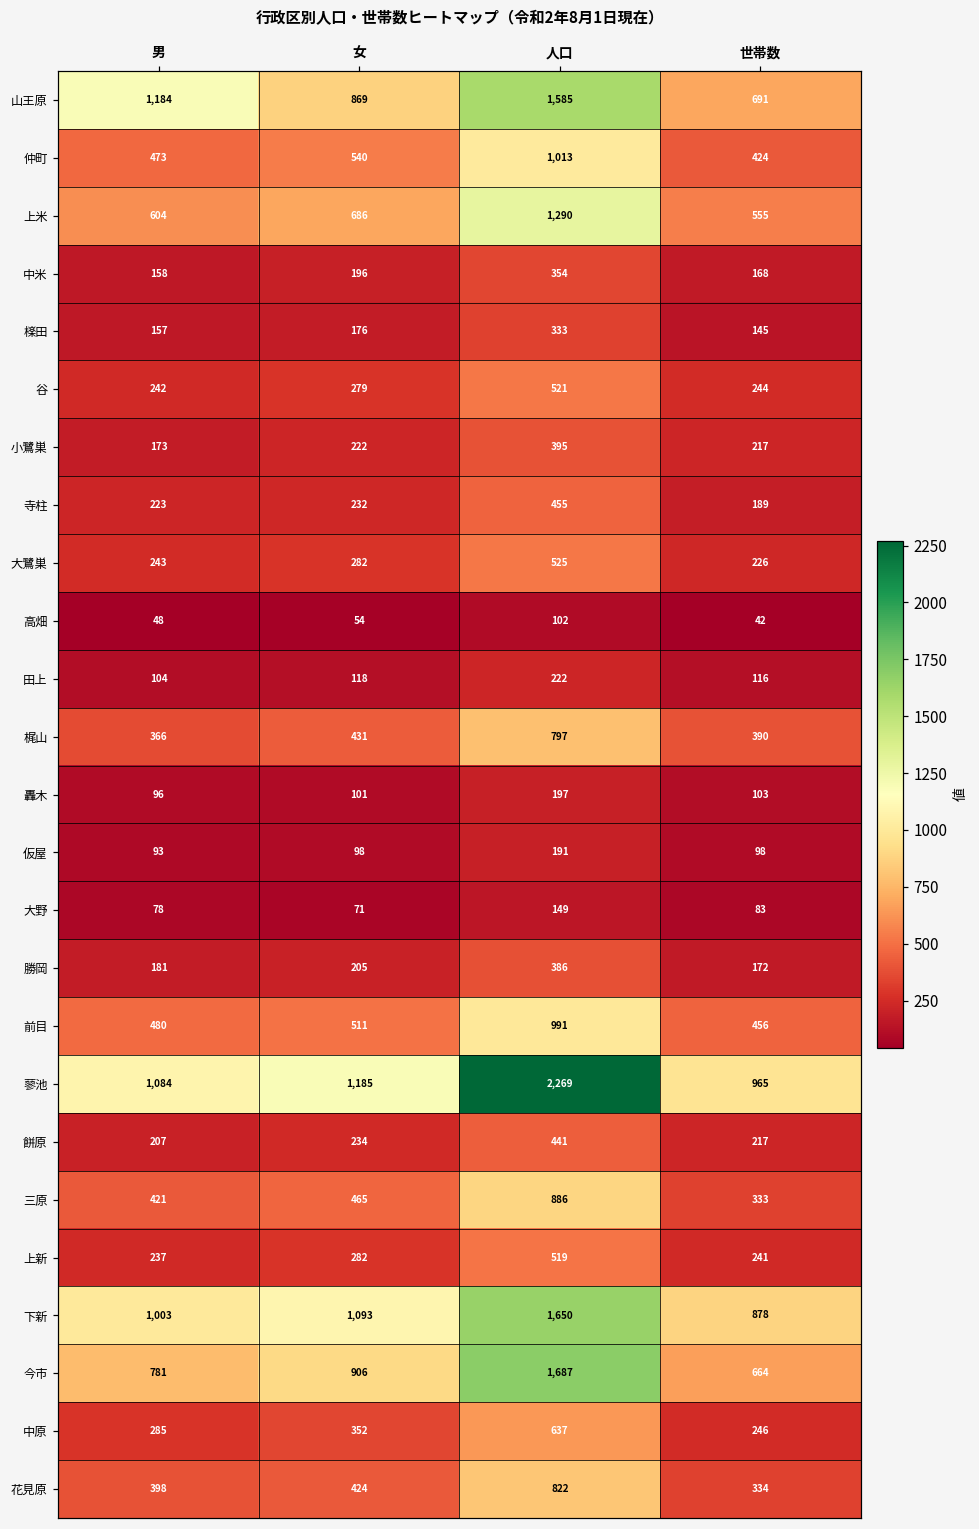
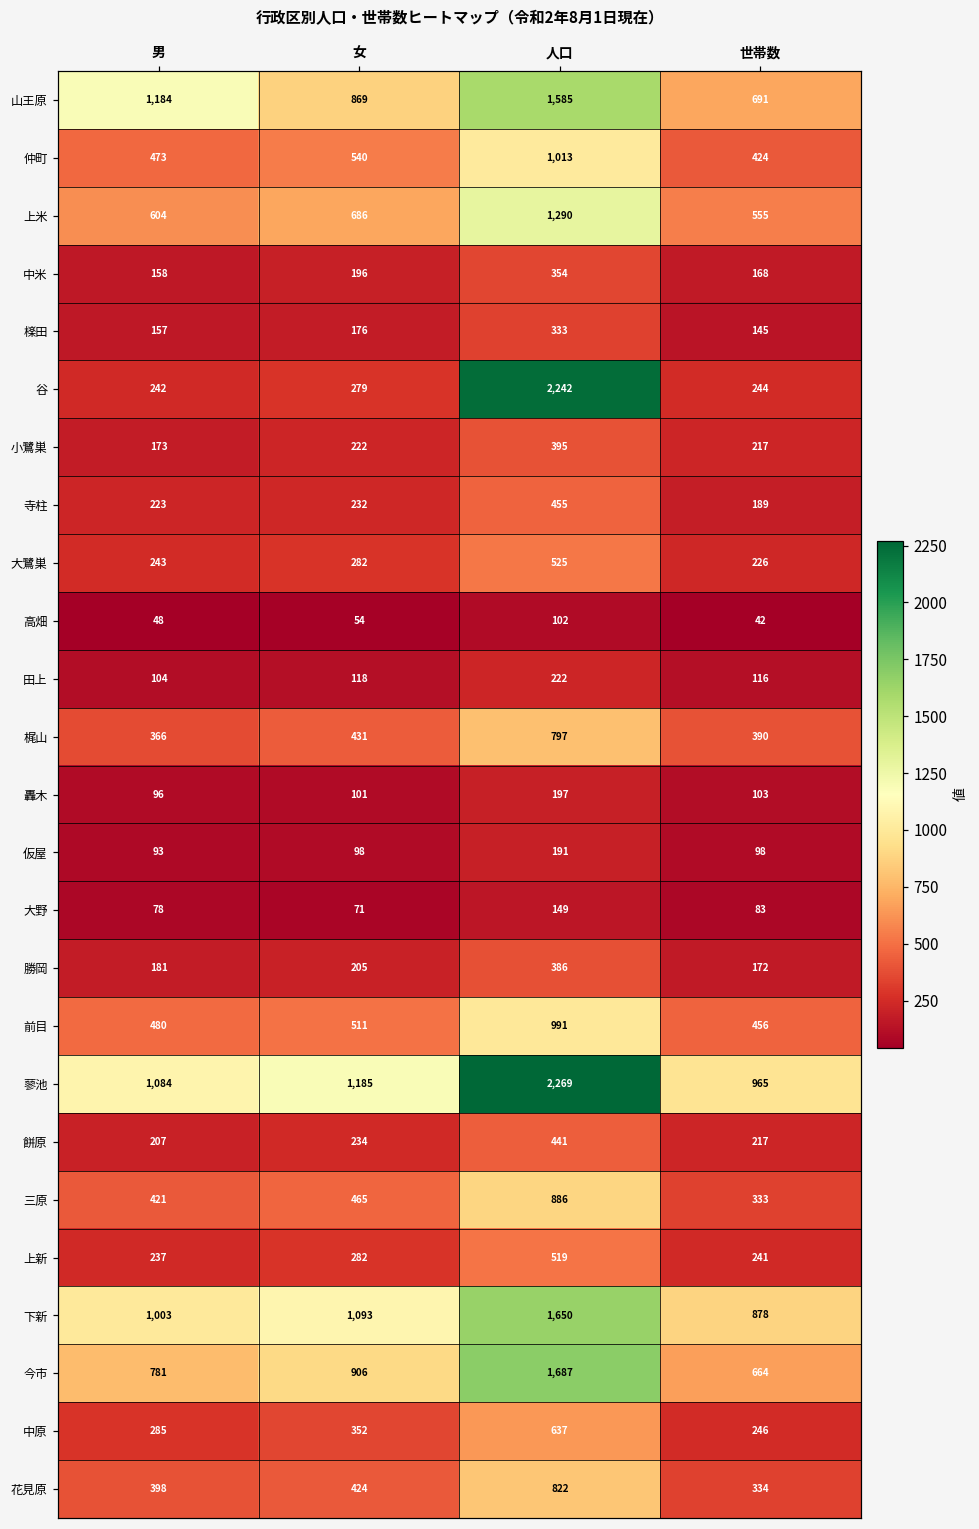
  {
    "山王原": {
      "男": "1,184",
      "女": "869",
      "人口": "1,585",
      "世帯数": "691"
    },
    "仲町": {
      "男": "473",
      "女": "540",
      "人口": "1,013",
      "世帯数": "424"
    },
    "上米": {
      "男": "604",
      "女": "686",
      "人口": "1,290",
      "世帯数": "555"
    },
    "中米": {
      "男": "158",
      "女": "196",
      "人口": "354",
      "世帯数": "168"
    },
    "檪田": {
      "男": "157",
      "女": "176",
      "人口": "333",
      "世帯数": "145"
    },
    "谷": {
      "男": "242",
      "女": "279",
-     "人口": "521",
+     "人口": "2,242",
      "世帯数": "244"
    },
    "小鷺巣": {
      "男": "173",
      "女": "222",
      "人口": "395",
      "世帯数": "217"
    },
    "寺柱": {
      "男": "223",
      "女": "232",
      "人口": "455",
      "世帯数": "189"
    },
    "大鷺巣": {
      "男": "243",
      "女": "282",
      "人口": "525",
      "世帯数": "226"
    },
    "高畑": {
      "男": "48",
      "女": "54",
      "人口": "102",
      "世帯数": "42"
    },
    "田上": {
      "男": "104",
      "女": "118",
      "人口": "222",
      "世帯数": "116"
    },
    "梶山": {
      "男": "366",
      "女": "431",
      "人口": "797",
      "世帯数": "390"
    },
    "轟木": {
      "男": "96",
      "女": "101",
      "人口": "197",
      "世帯数": "103"
    },
    "仮屋": {
      "男": "93",
      "女": "98",
      "人口": "191",
      "世帯数": "98"
    },
    "大野": {
      "男": "78",
      "女": "71",
      "人口": "149",
      "世帯数": "83"
    },
    "勝岡": {
      "男": "181",
      "女": "205",
      "人口": "386",
      "世帯数": "172"
    },
    "前目": {
      "男": "480",
      "女": "511",
      "人口": "991",
      "世帯数": "456"
    },
    "蓼池": {
      "男": "1,084",
      "女": "1,185",
      "人口": "2,269",
      "世帯数": "965"
    },
    "餅原": {
      "男": "207",
      "女": "234",
      "人口": "441",
      "世帯数": "217"
    },
    "三原": {
      "男": "421",
      "女": "465",
      "人口": "886",
      "世帯数": "333"
    },
    "上新": {
      "男": "237",
      "女": "282",
      "人口": "519",
      "世帯数": "241"
    },
    "下新": {
      "男": "1,003",
      "女": "1,093",
      "人口": "1,650",
      "世帯数": "878"
    },
    "今市": {
      "男": "781",
      "女": "906",
      "人口": "1,687",
      "世帯数": "664"
    },
    "中原": {
      "男": "285",
      "女": "352",
      "人口": "637",
      "世帯数": "246"
    },
    "花見原": {
      "男": "398",
      "女": "424",
      "人口": "822",
      "世帯数": "334"
    }
  }
